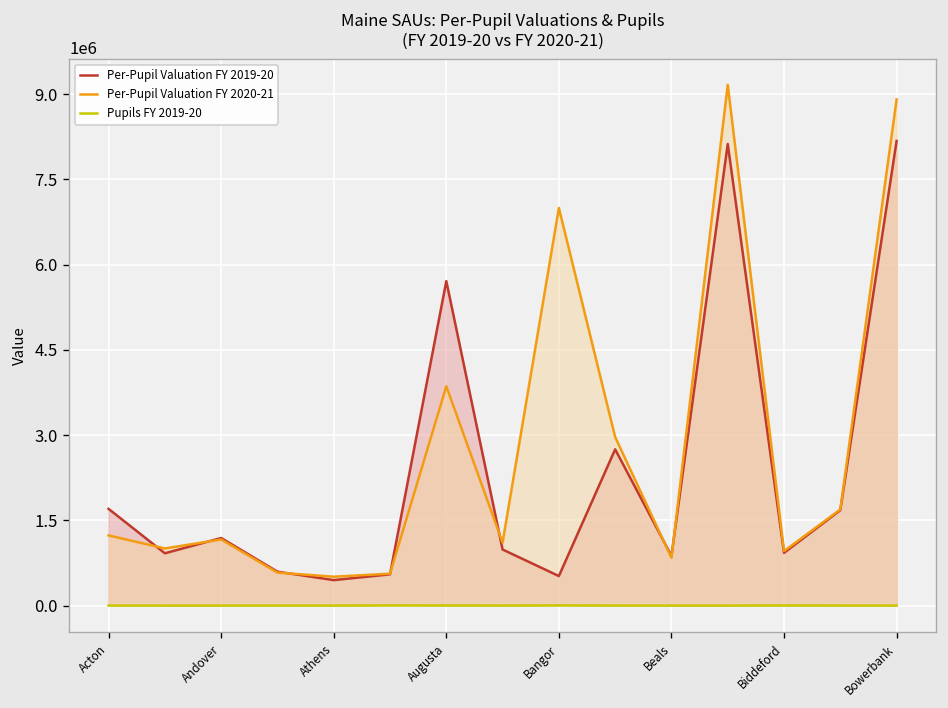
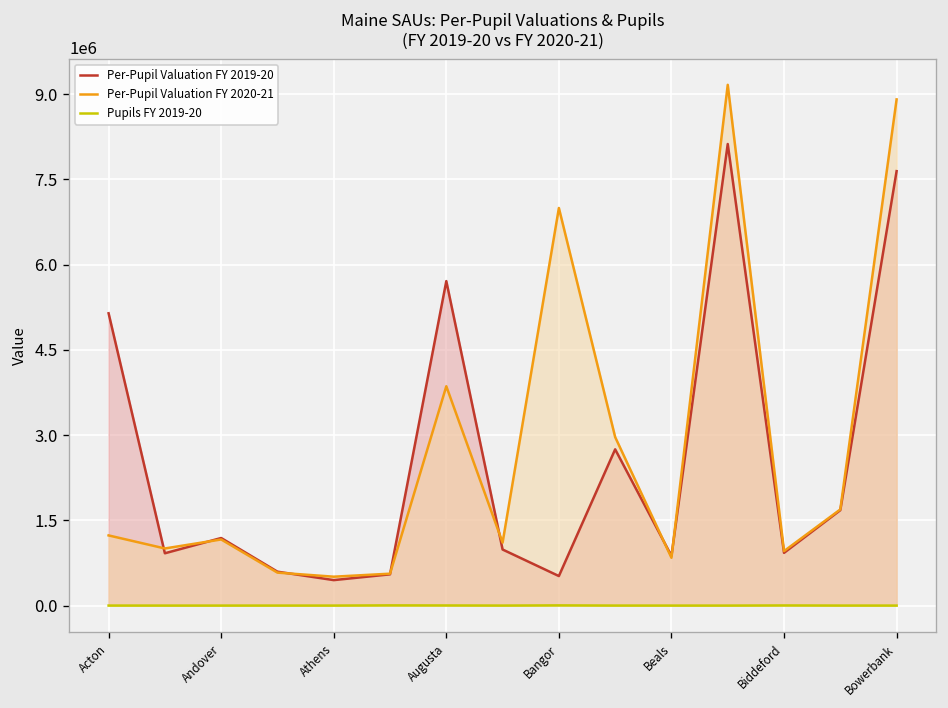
  {
    "Per-Pupil Valuation FY 2019-20": {
-     "Acton": 1700000,
+     "Acton": 5100000,
      "Athens": 400000,
      "Augusta": 5700000,
      "Bangor": 500000,
-     "Bowerbank": 8200000
+     "Bowerbank": 7600000
    },
    "Per-Pupil Valuation FY 2020-21": {
      "Acton": 1200000,
      "Athens": 500000,
      "Augusta": 3900000,
      "Bangor": 7000000,
      "Bowerbank": 8900000
    },
    "Pupils FY 2019-20": {
      "Acton": 0,
      "Andover": 0,
      "Athens": 0,
      "Augusta": 0,
      "Bangor": 0,
      "Beals": 0,
      "Biddeford": 0,
      "Bowerbank": 0
    }
  }
